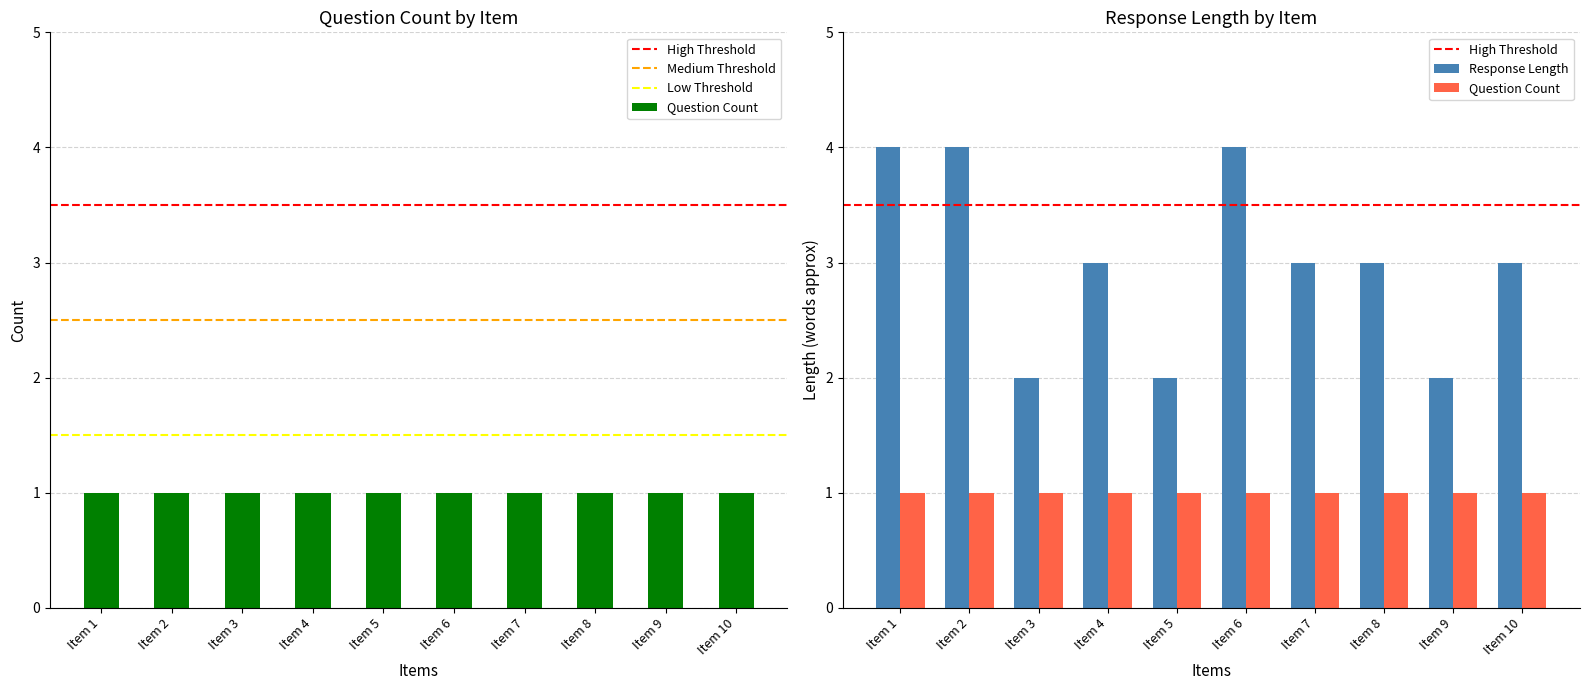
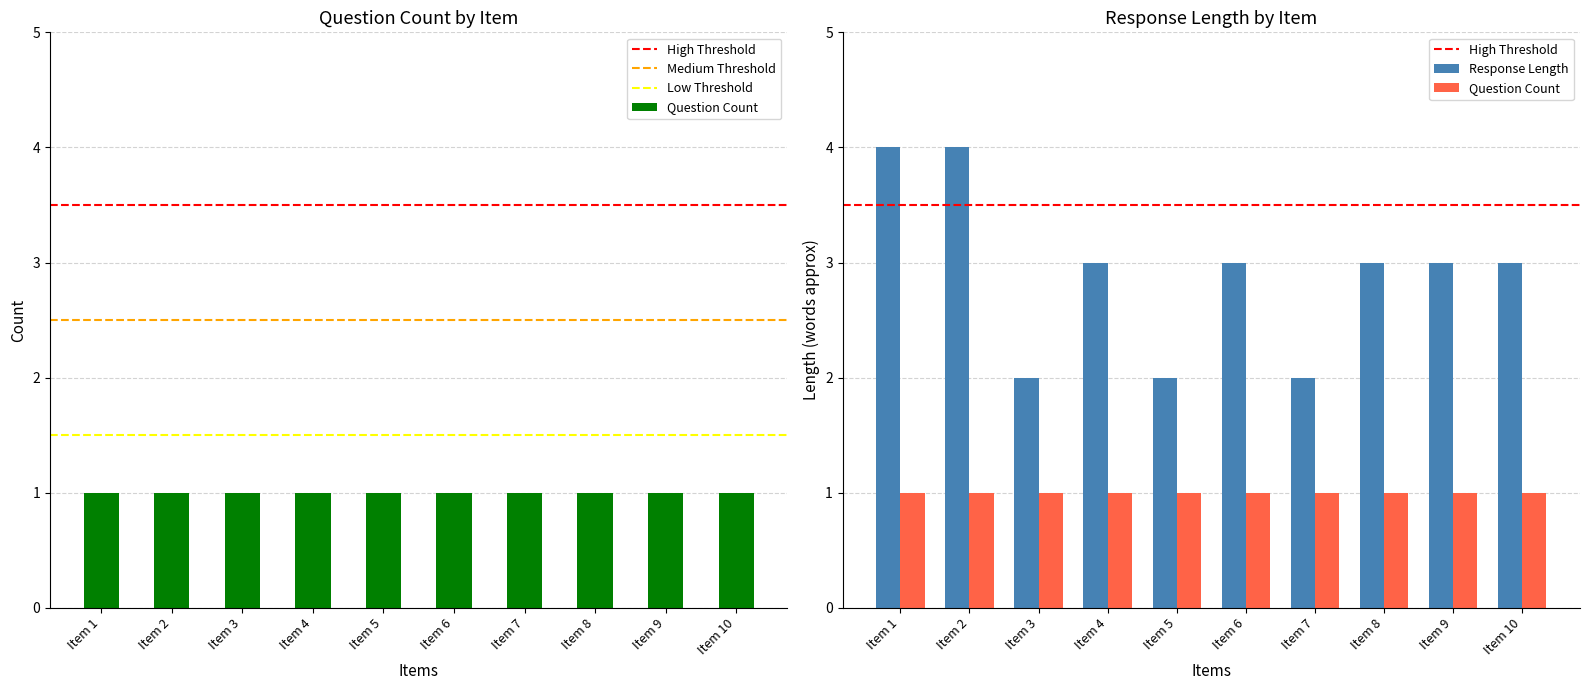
  {
    "Question Count by Item": {
      "Item 1": 1.00,
      "Item 2": 1.00,
      "Item 3": 1.00,
      "Item 4": 1.00,
      "Item 5": 1.00,
      "Item 6": 1.00,
      "Item 7": 1.00,
      "Item 8": 1.00,
      "Item 9": 1.00,
      "Item 10": 1.00
    },
    "Response Length by Item": {
      "Response Length": {
        "Item 1": 4,
        "Item 2": 4,
        "Item 3": 2,
        "Item 4": 3,
        "Item 5": 2,
-       "Item 6": 4,
-       "Item 7": 3,
+       "Item 6": 3,
+       "Item 7": 2,
        "Item 8": 3,
-       "Item 9": 2,
+       "Item 9": 3,
        "Item 10": 3
      },
      "Question Count": {
        "Item 1": 1,
        "Item 2": 1,
        "Item 3": 1,
        "Item 4": 1,
        "Item 5": 1,
        "Item 6": 1,
        "Item 7": 1,
        "Item 8": 1,
        "Item 9": 1,
        "Item 10": 1
      }
    }
  }
